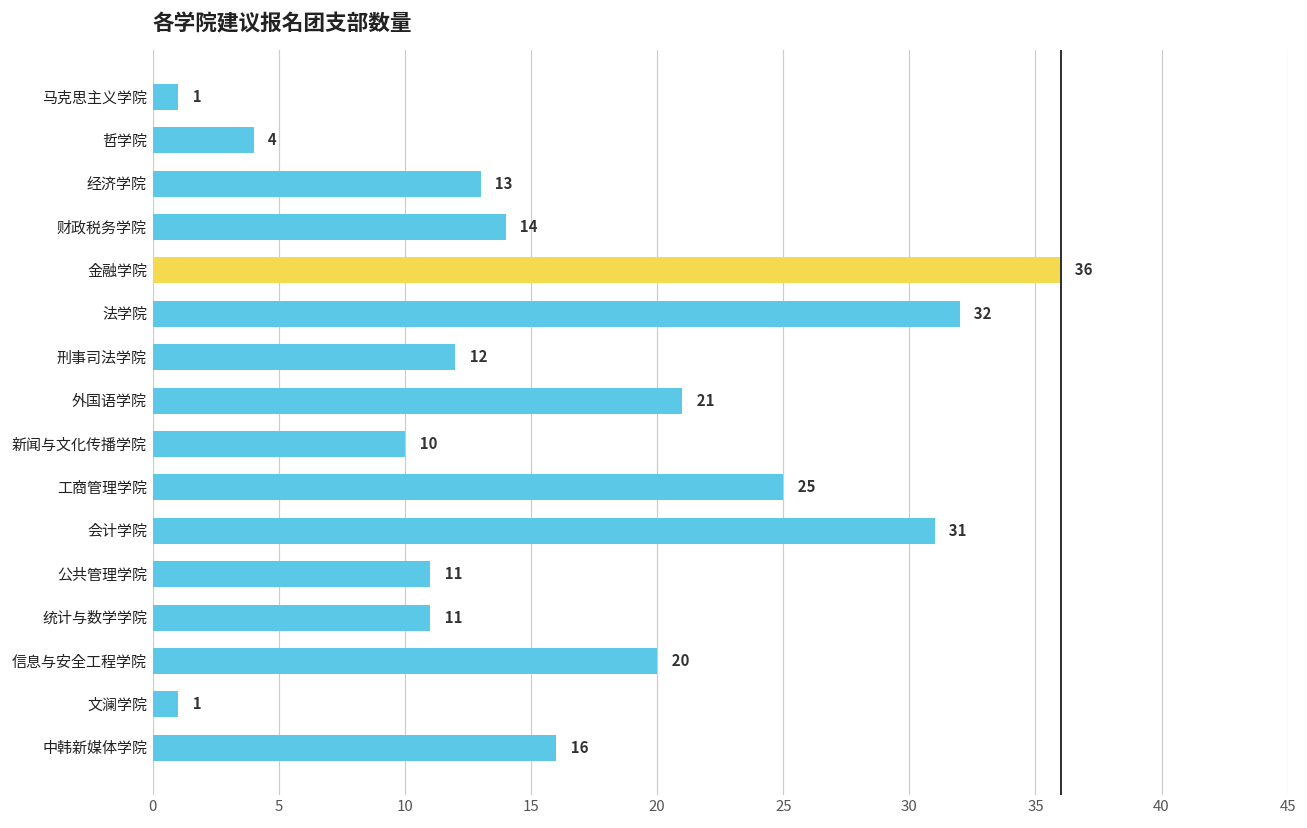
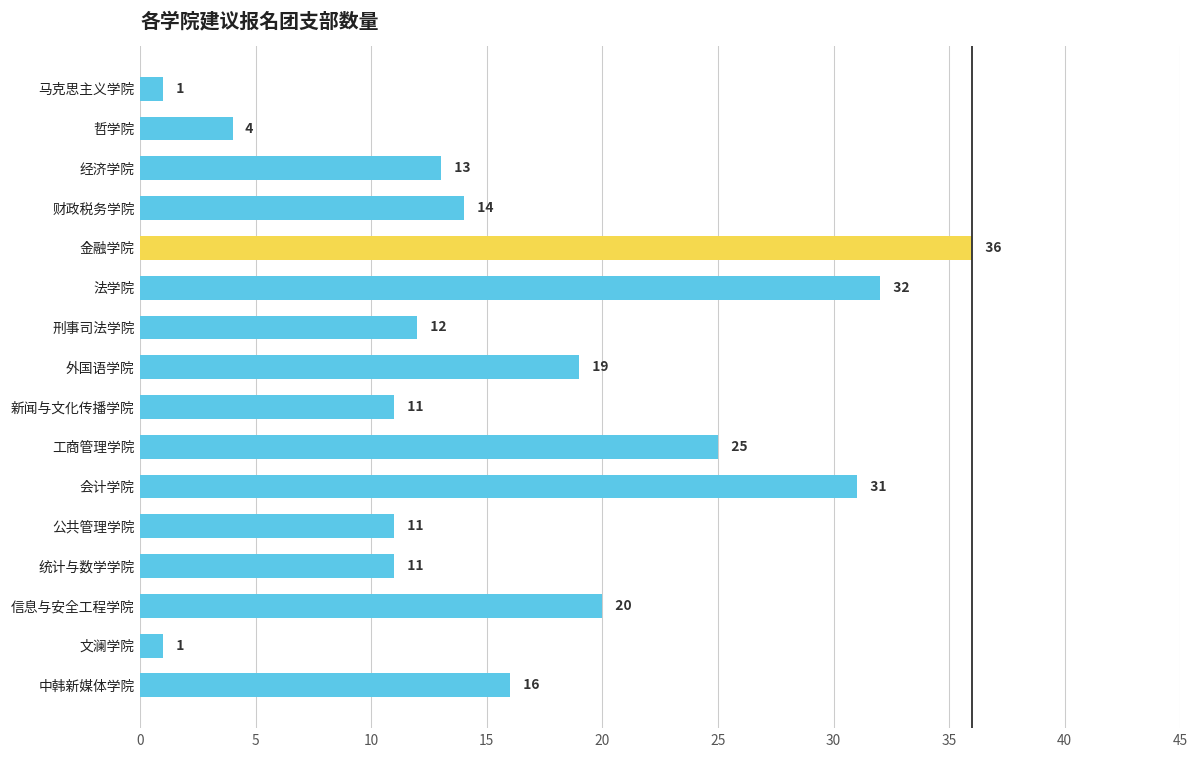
  {
    "马克思主义学院": 1,
    "哲学院": 4,
    "经济学院": 13,
    "财政税务学院": 14,
    "金融学院": 36,
    "法学院": 32,
    "刑事司法学院": 12,
-   "外国语学院": 21,
-   "新闻与文化传播学院": 10,
+   "外国语学院": 19,
+   "新闻与文化传播学院": 11,
    "工商管理学院": 25,
    "会计学院": 31,
    "公共管理学院": 11,
    "统计与数学学院": 11,
    "信息与安全工程学院": 20,
    "文澜学院": 1,
    "中韩新媒体学院": 16
  }
